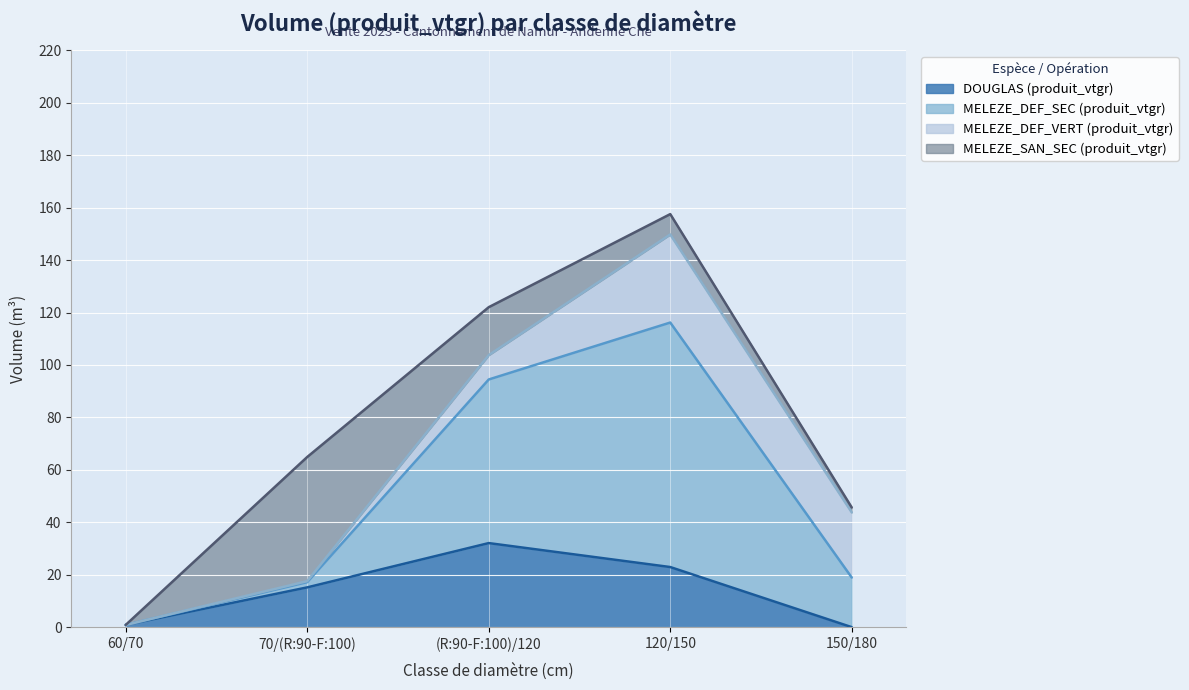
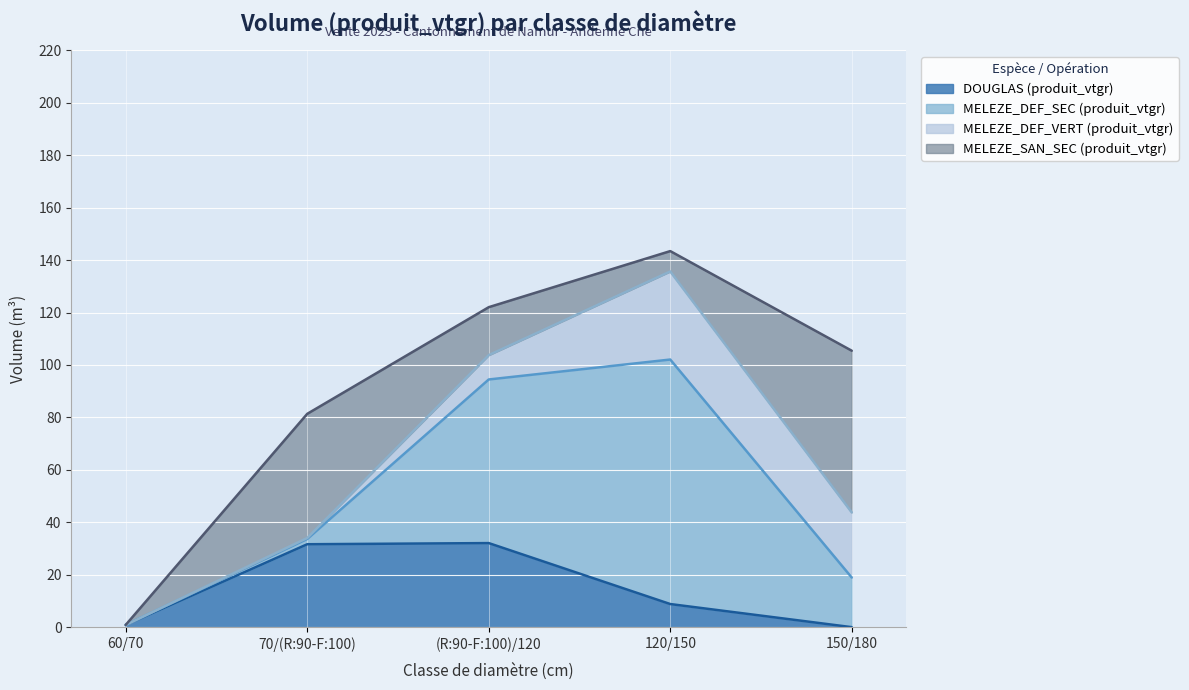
  {
    "DOUGLAS (produit_vtgr)": {
-     "70/(R:90-F:100)": 15,
+     "70/(R:90-F:100)": 32,
      "(R:90-F:100)/120": 32,
-     "120/150": 23,
+     "120/150": 9,
      "150/180": 0
    },
    "MELEZE_SAN_SEC (produit_vtgr)": {
      "70/(R:90-F:100)": 47,
      "(R:90-F:100)/120": 18,
      "120/150": 8,
-     "150/180": 2
+     "150/180": 62
    }
  }
